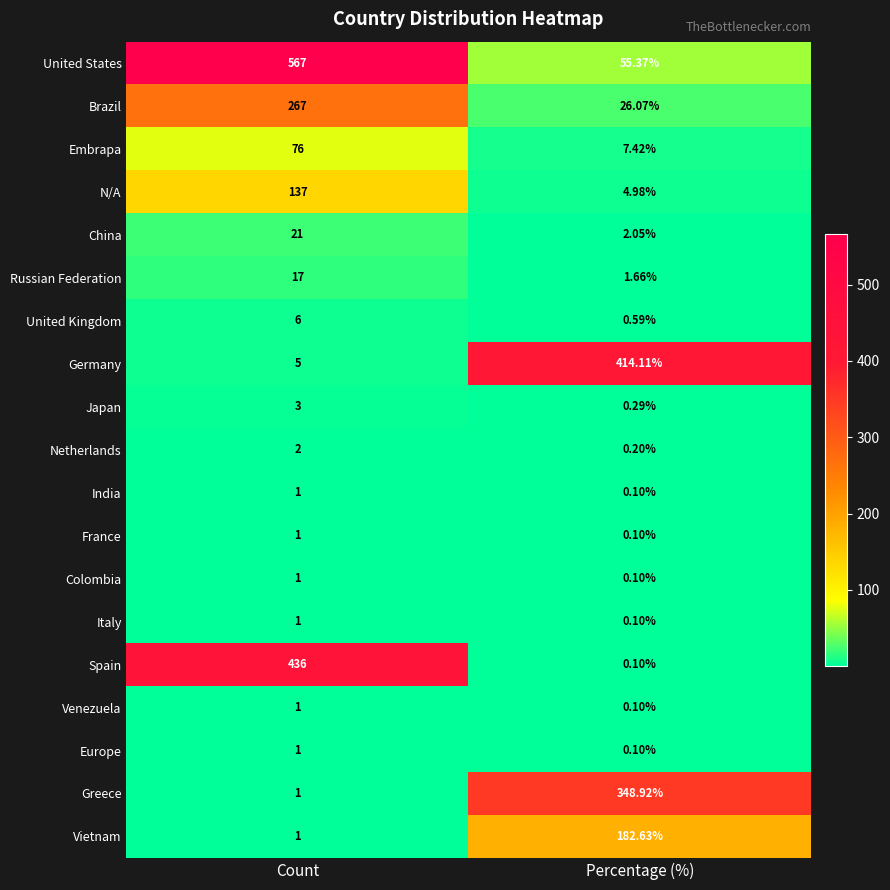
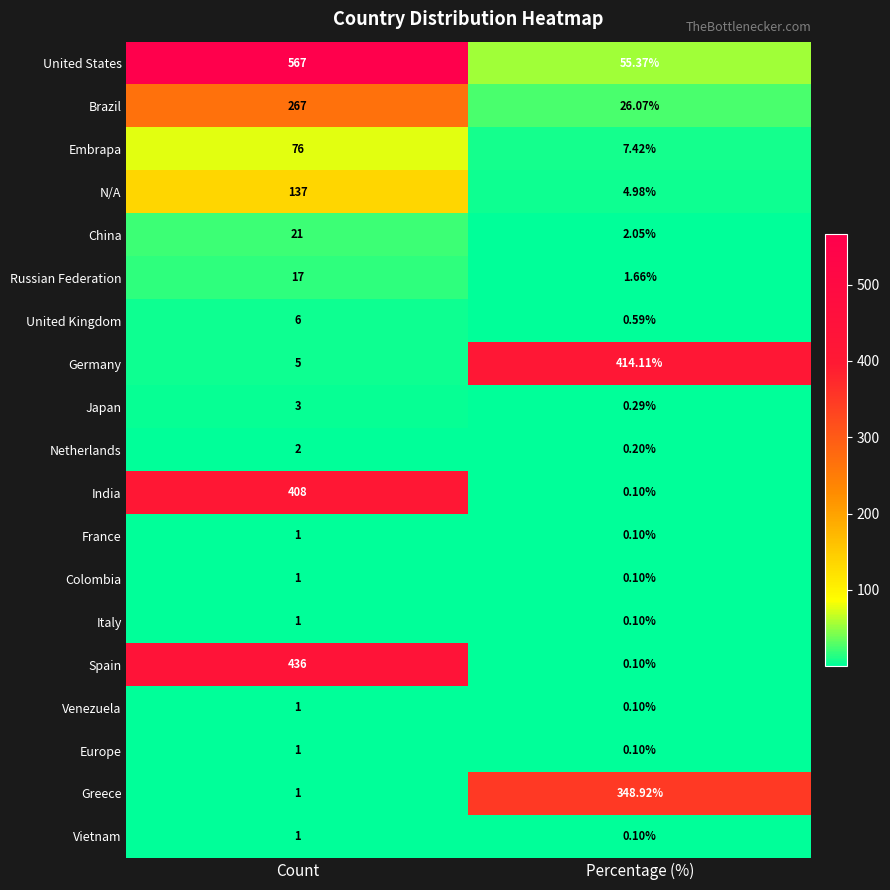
  {
    "United States": {
      "Count": "567",
      "Percentage (%)": "55.37%"
    },
    "Brazil": {
      "Count": "267",
      "Percentage (%)": "26.07%"
    },
    "Embrapa": {
      "Count": "76",
      "Percentage (%)": "7.42%"
    },
    "N/A": {
      "Count": "137",
      "Percentage (%)": "4.98%"
    },
    "China": {
      "Count": "21",
      "Percentage (%)": "2.05%"
    },
    "Russian Federation": {
      "Count": "17",
      "Percentage (%)": "1.66%"
    },
    "United Kingdom": {
      "Count": "6",
      "Percentage (%)": "0.59%"
    },
    "Germany": {
      "Count": "5",
      "Percentage (%)": "414.11%"
    },
    "Japan": {
      "Count": "3",
      "Percentage (%)": "0.29%"
    },
    "Netherlands": {
      "Count": "2",
      "Percentage (%)": "0.20%"
    },
    "India": {
-     "Count": "1",
+     "Count": "408",
      "Percentage (%)": "0.10%"
    },
    "France": {
      "Count": "1",
      "Percentage (%)": "0.10%"
    },
    "Colombia": {
      "Count": "1",
      "Percentage (%)": "0.10%"
    },
    "Italy": {
      "Count": "1",
      "Percentage (%)": "0.10%"
    },
    "Spain": {
      "Count": "436",
      "Percentage (%)": "0.10%"
    },
    "Venezuela": {
      "Count": "1",
      "Percentage (%)": "0.10%"
    },
    "Europe": {
      "Count": "1",
      "Percentage (%)": "0.10%"
    },
    "Greece": {
      "Count": "1",
      "Percentage (%)": "348.92%"
    },
    "Vietnam": {
      "Count": "1",
-     "Percentage (%)": "182.63%"
+     "Percentage (%)": "0.10%"
    }
  }
